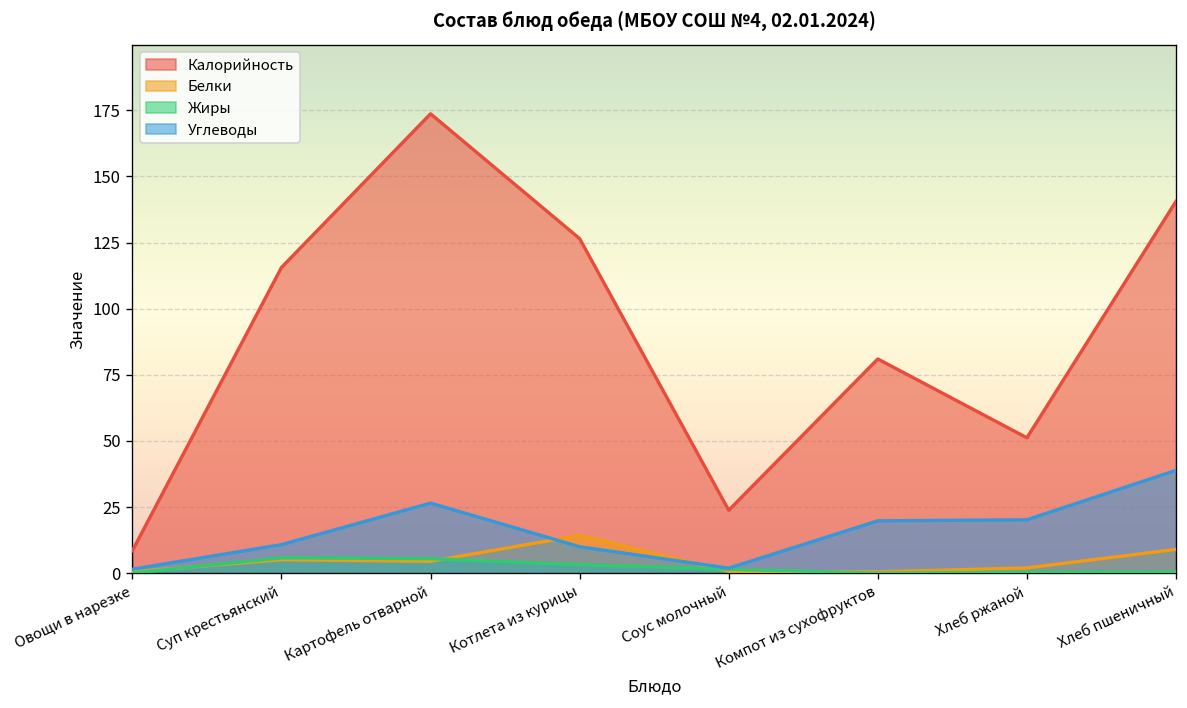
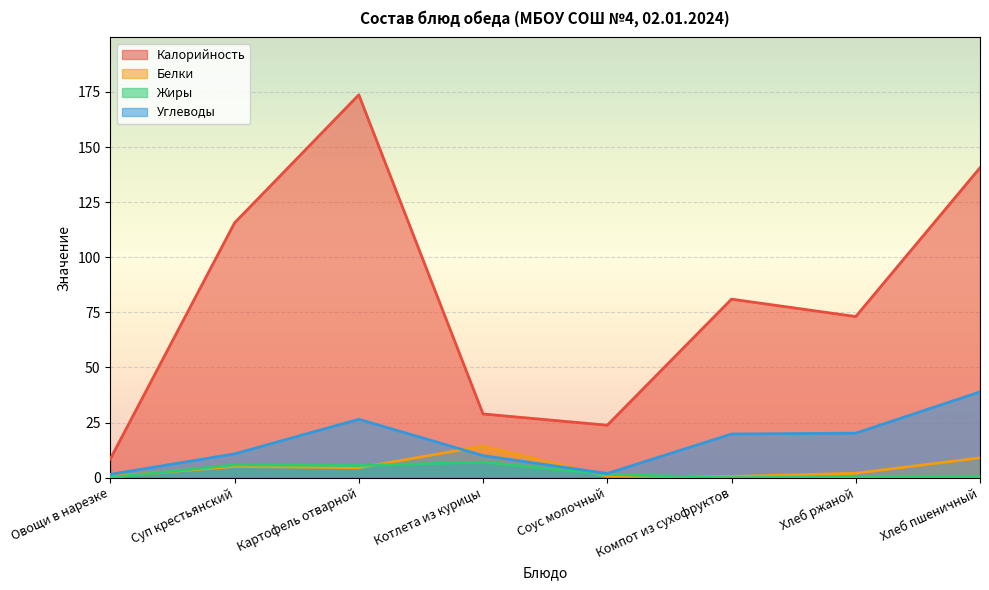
  {
    "Калорийность": {
      "Овощи в нарезке": 9,
      "Суп крестьянский": 116,
      "Картофель отварной": 174,
-     "Котлета из курицы": 127,
+     "Котлета из курицы": 29,
      "Соус молочный": 24,
      "Компот из сухофруктов": 81,
-     "Хлеб ржаной": 51,
+     "Хлеб ржаной": 73,
      "Хлеб пшеничный": 141
    },
    "Белки": {
      "Котлета из курицы": 14,
      "Хлеб ржаной": 2,
      "Хлеб пшеничный": 9
    },
    "Жиры": {
-     "Котлета из курицы": 3,
+     "Котлета из курицы": 7,
      "Хлеб ржаной": 0,
      "Хлеб пшеничный": 1
    },
    "Углеводы": {
      "Суп крестьянский": 11,
      "Картофель отварной": 27,
      "Котлета из курицы": 10,
      "Компот из сухофруктов": 20,
      "Хлеб ржаной": 20,
      "Хлеб пшеничный": 39
    }
  }
